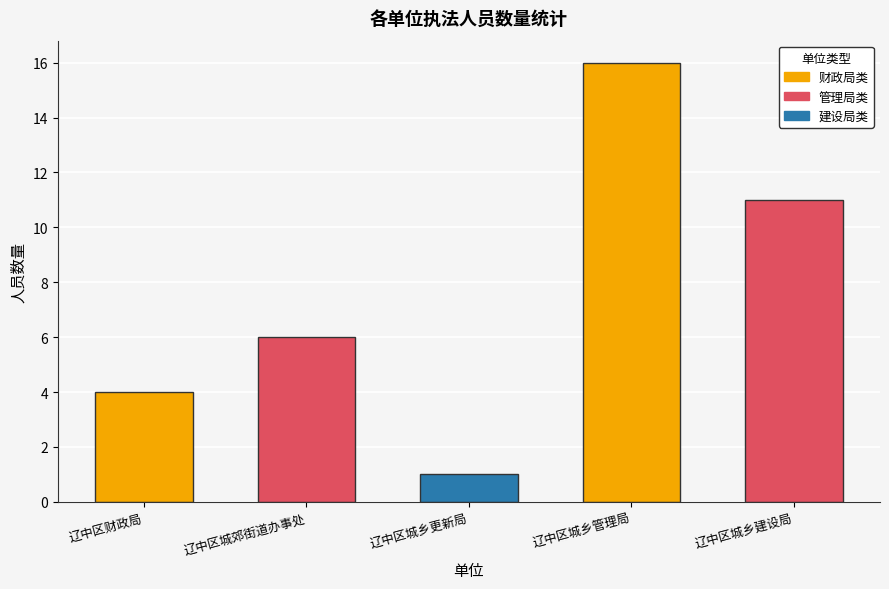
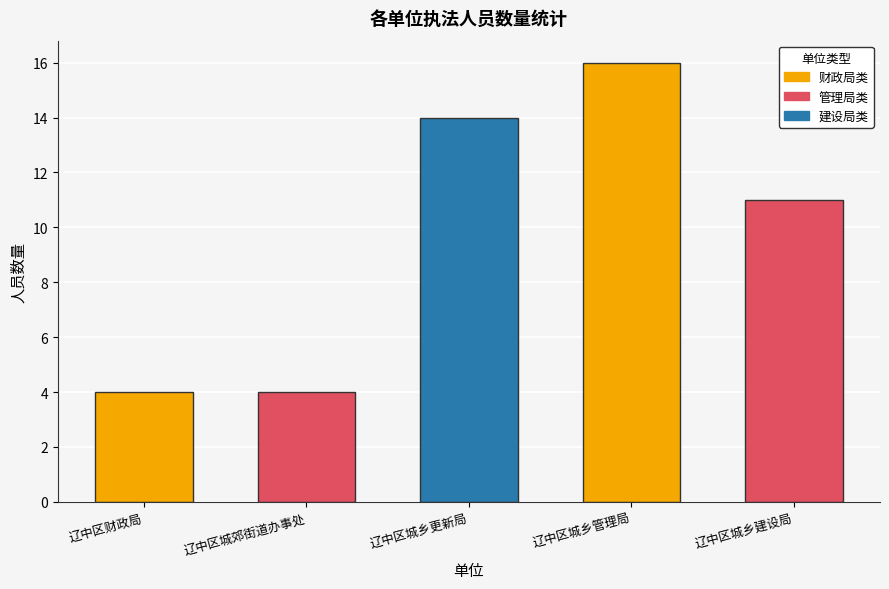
  {
    "辽中区财政局": 4,
-   "辽中区城郊街道办事处": 6,
-   "辽中区城乡更新局": 1,
+   "辽中区城郊街道办事处": 4,
+   "辽中区城乡更新局": 14,
    "辽中区城乡管理局": 16,
    "辽中区城乡建设局": 11
  }
